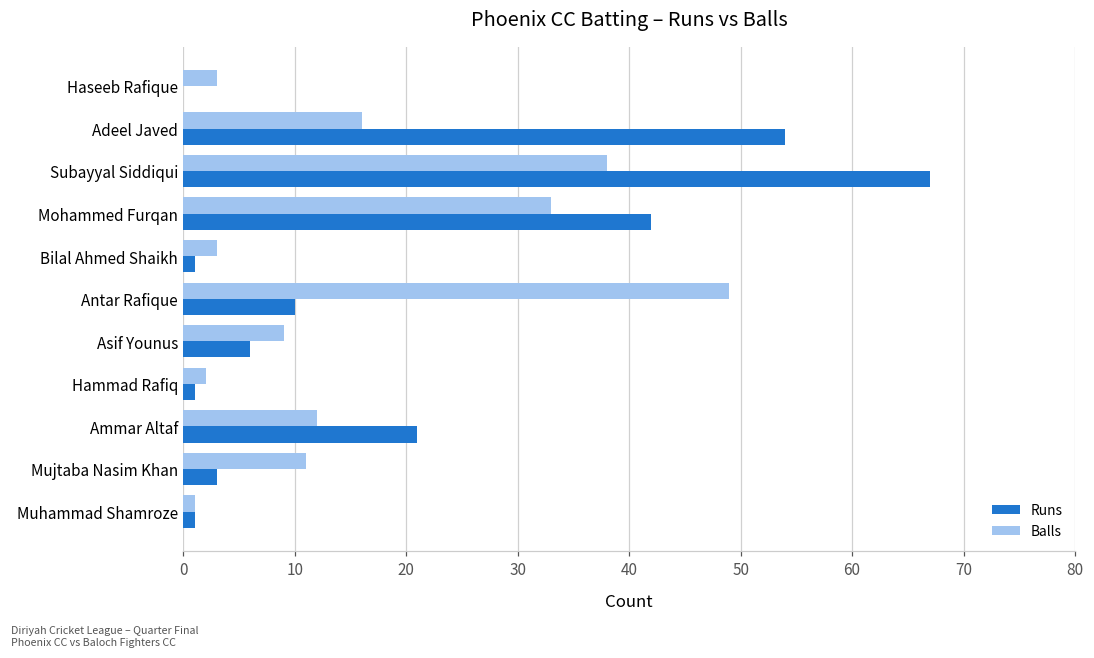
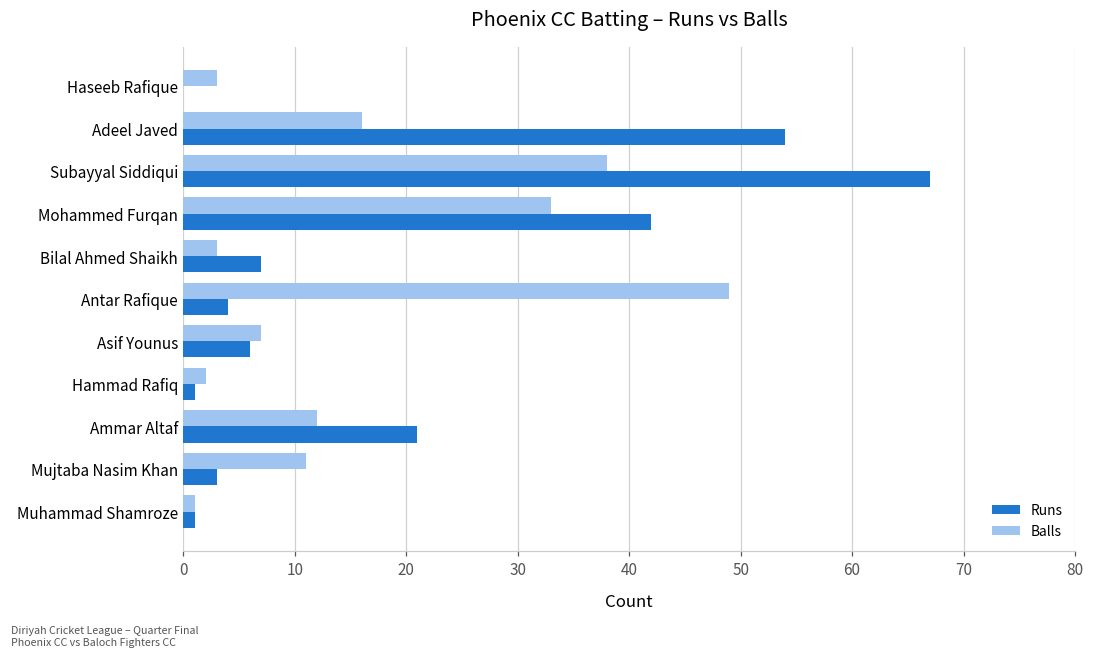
  {
    "Runs": {
      "Haseeb Rafique": 0,
      "Adeel Javed": 54,
      "Subayyal Siddiqui": 67,
      "Mohammed Furqan": 42,
-     "Bilal Ahmed Shaikh": 1,
-     "Antar Rafique": 10,
+     "Bilal Ahmed Shaikh": 7,
+     "Antar Rafique": 4,
      "Asif Younus": 6,
      "Hammad Rafiq": 1,
      "Ammar Altaf": 21,
      "Mujtaba Nasim Khan": 3,
      "Muhammad Shamroze": 1
    },
    "Balls": {
      "Haseeb Rafique": 3,
      "Adeel Javed": 16,
      "Subayyal Siddiqui": 38,
      "Mohammed Furqan": 33,
      "Bilal Ahmed Shaikh": 3,
      "Antar Rafique": 49,
-     "Asif Younus": 9,
+     "Asif Younus": 7,
      "Hammad Rafiq": 2,
      "Ammar Altaf": 12,
      "Mujtaba Nasim Khan": 11,
      "Muhammad Shamroze": 1
    }
  }
